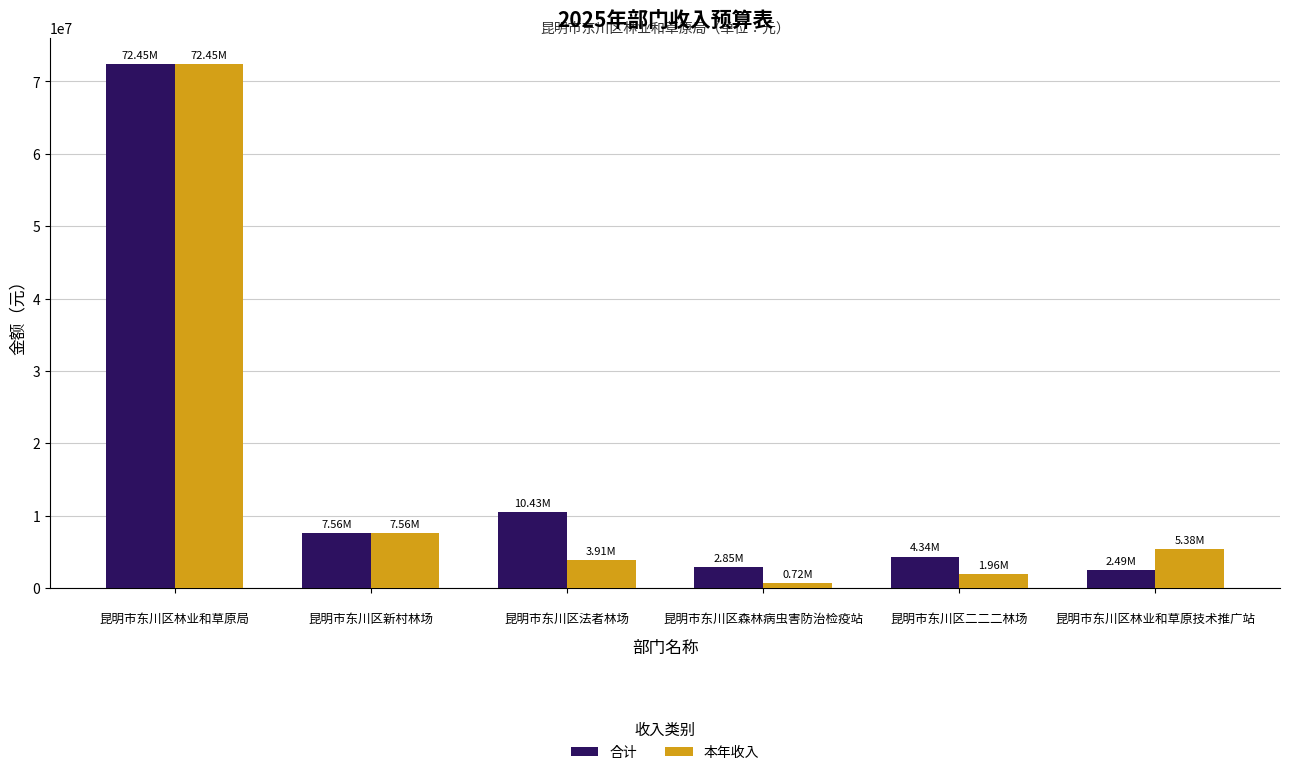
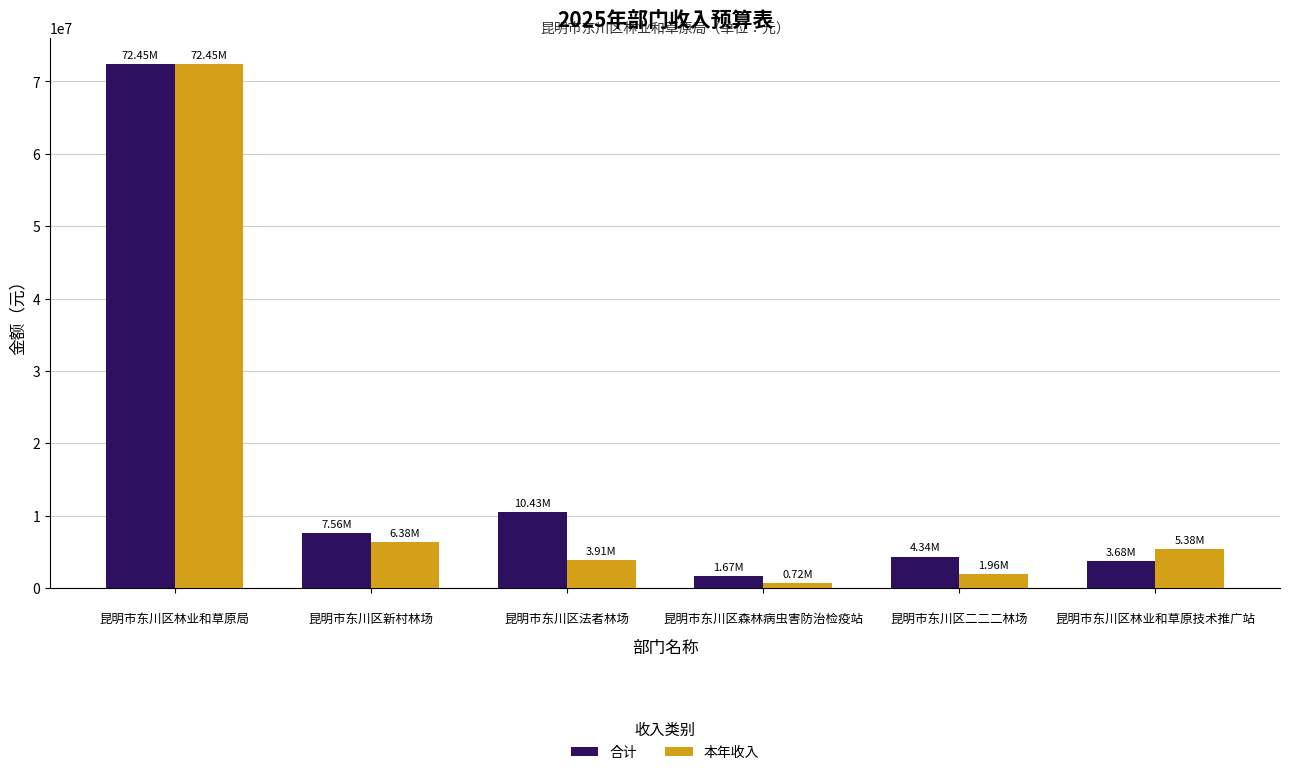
  {
    "合计": {
      "昆明市东川区林业和草原局": "72.45M",
      "昆明市东川区新村林场": "7.56M",
      "昆明市东川区法者林场": "10.43M",
-     "昆明市东川区森林病虫害防治检疫站": "2.85M",
+     "昆明市东川区森林病虫害防治检疫站": "1.67M",
      "昆明市东川区二二二林场": "4.34M",
-     "昆明市东川区林业和草原技术推广站": "2.49M"
+     "昆明市东川区林业和草原技术推广站": "3.68M"
    },
    "本年收入": {
      "昆明市东川区林业和草原局": "72.45M",
-     "昆明市东川区新村林场": "7.56M",
+     "昆明市东川区新村林场": "6.38M",
      "昆明市东川区法者林场": "3.91M",
      "昆明市东川区森林病虫害防治检疫站": "0.72M",
      "昆明市东川区二二二林场": "1.96M",
      "昆明市东川区林业和草原技术推广站": "5.38M"
    }
  }
